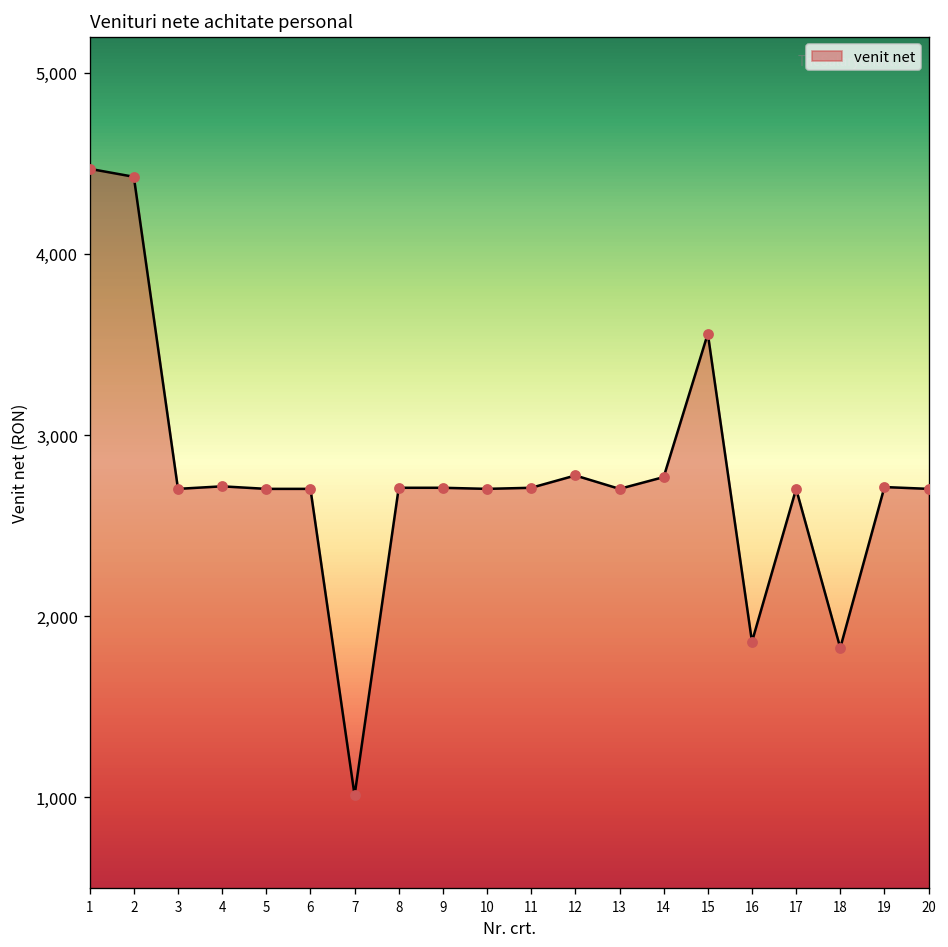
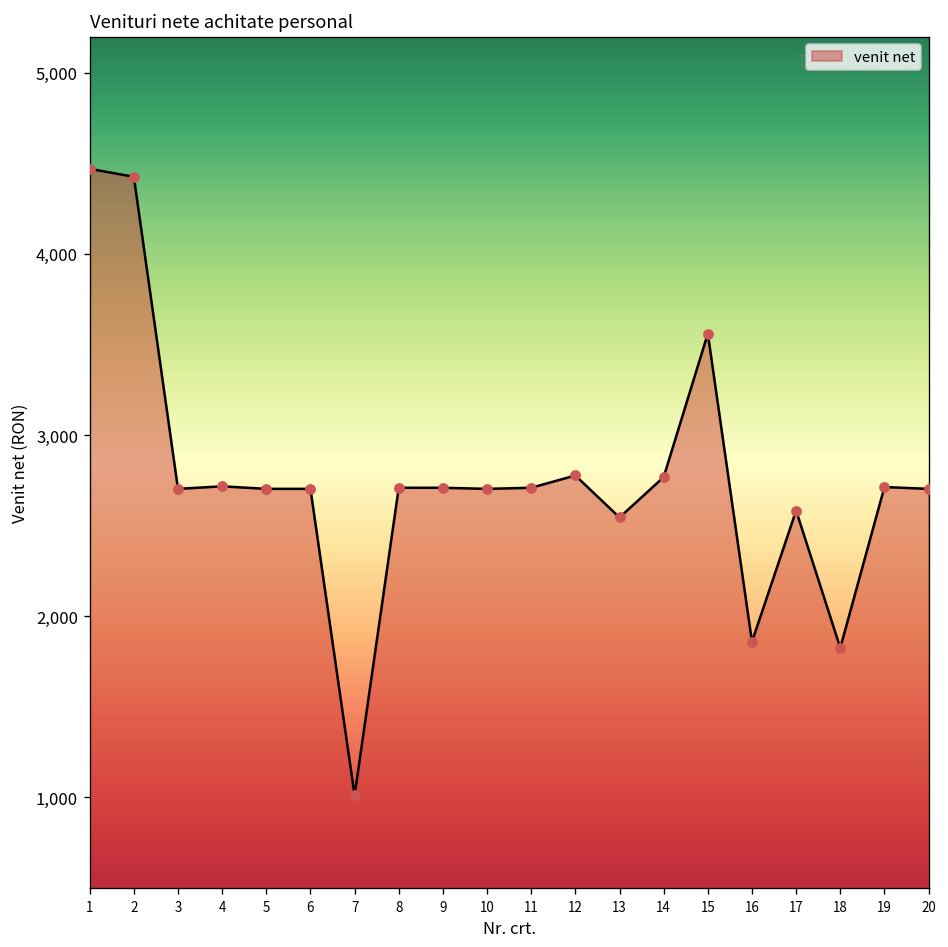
  {
    "1": "4,470",
    "2": "4,430",
    "3": "2,700",
    "4": "2,720",
    "5": "2,700",
    "6": "2,700",
    "7": "1,010",
    "8": "2,710",
    "9": "2,710",
    "10": "2,700",
    "11": "2,710",
    "12": "2,780",
-   "13": "2,700",
+   "13": "2,550",
    "14": "2,770",
    "15": "3,560",
    "16": "1,860",
-   "17": "2,700",
+   "17": "2,580",
    "18": "1,830",
    "19": "2,710",
    "20": "2,700"
  }
